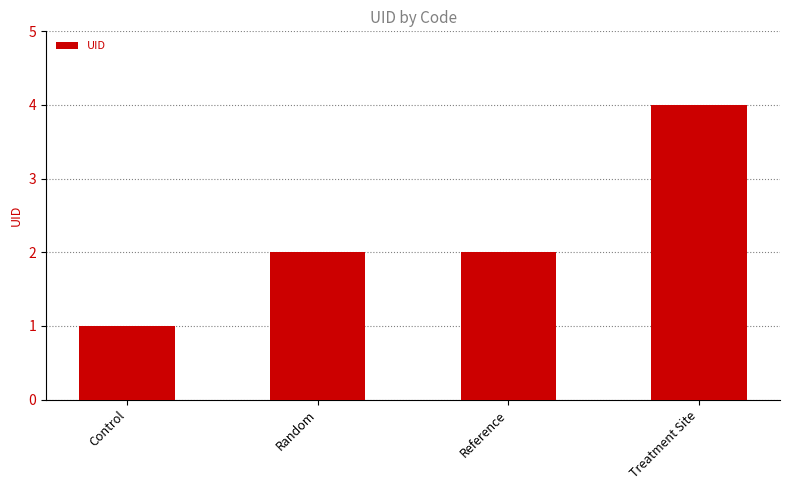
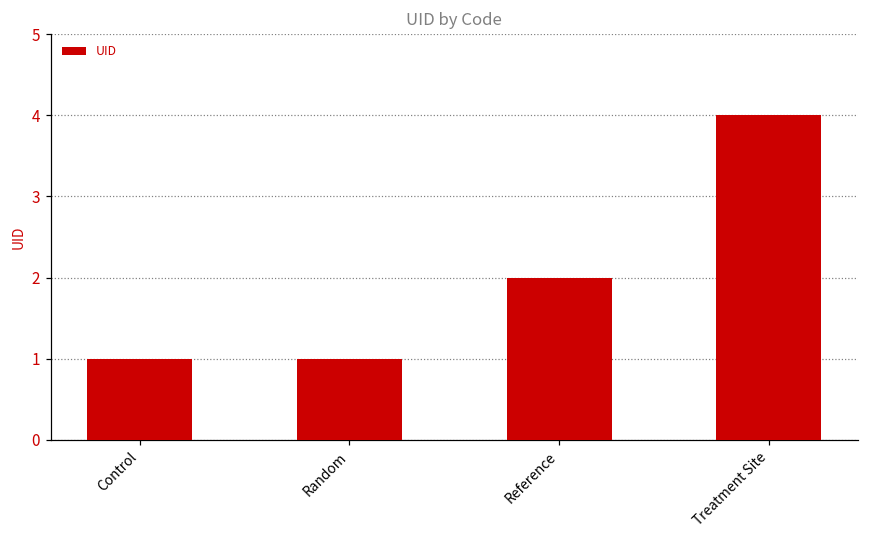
  {
    "Control": 1,
-   "Random": 2,
+   "Random": 1,
    "Reference": 2,
    "Treatment Site": 4
  }
